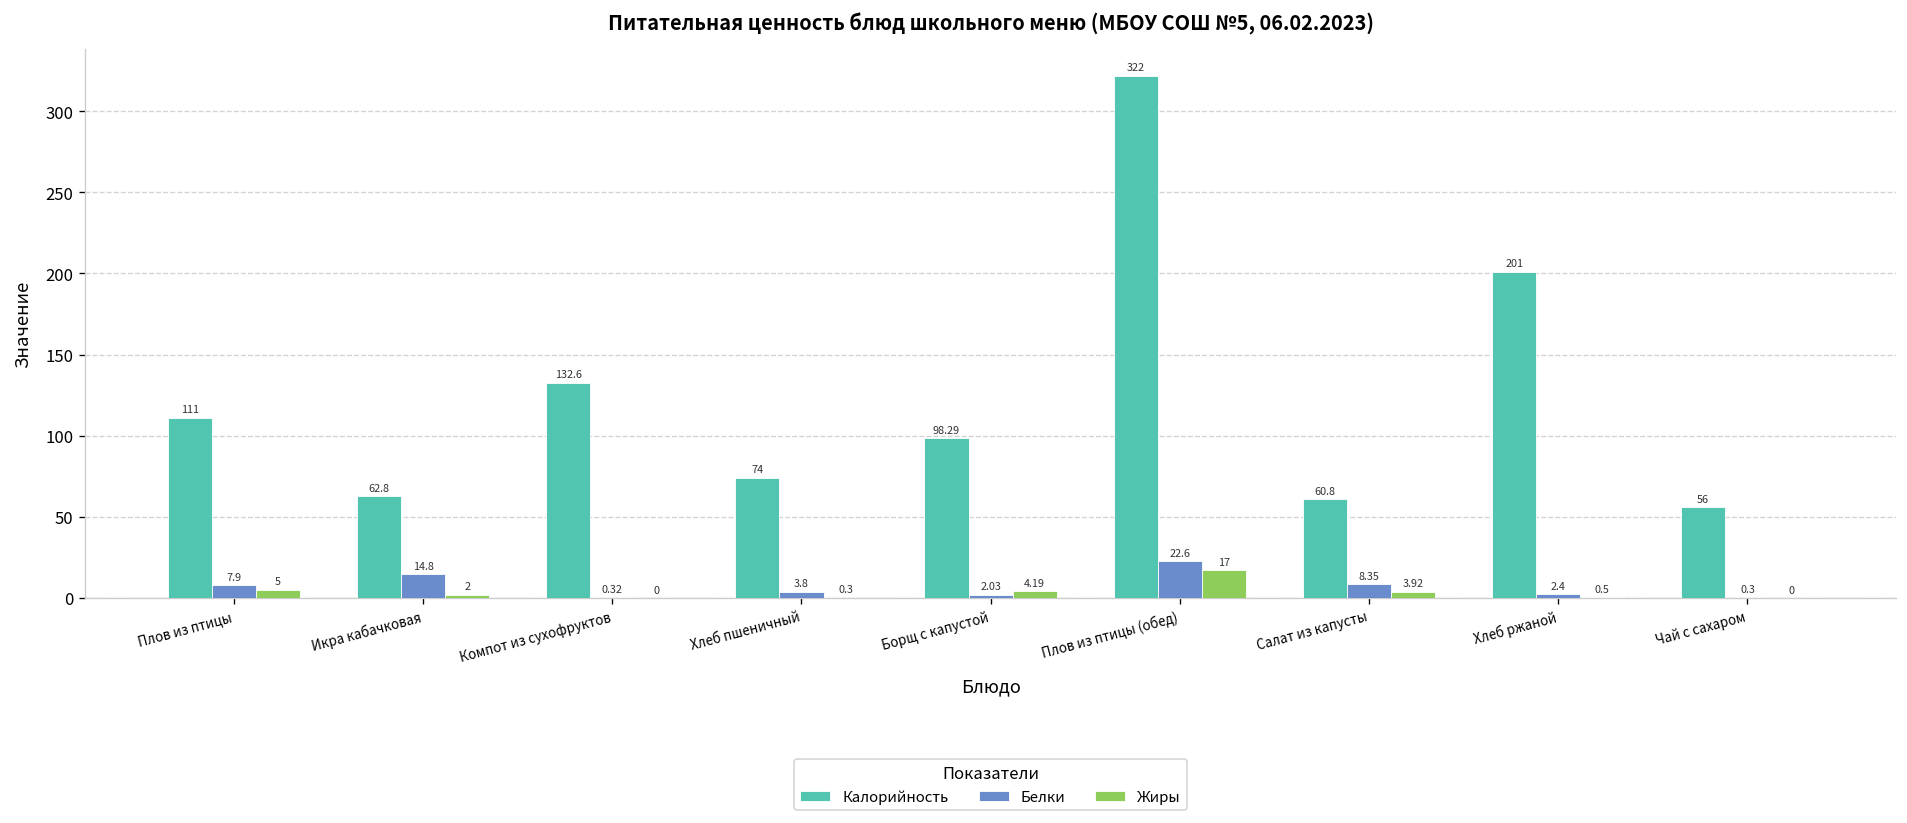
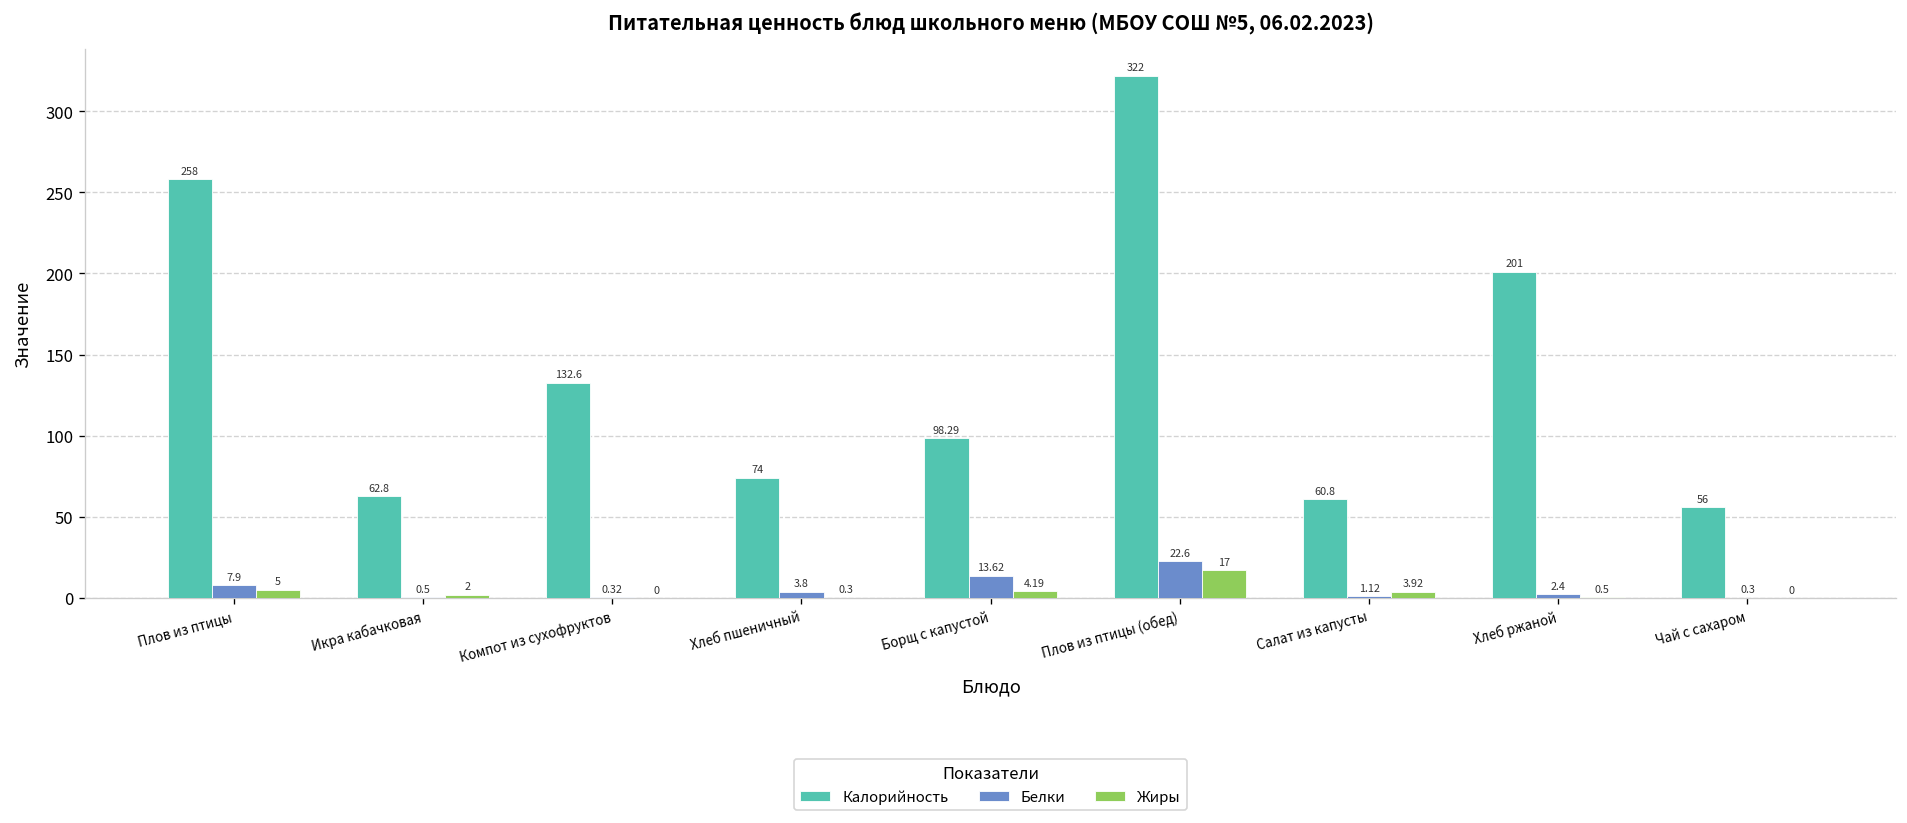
  {
    "Калорийность": {
-     "Плов из птицы": 111,
+     "Плов из птицы": 258,
      "Икра кабачковая": 62.8,
      "Компот из сухофруктов": 132.6,
      "Хлеб пшеничный": 74,
      "Борщ с капустой": 98.29,
      "Плов из птицы (обед)": 322,
      "Салат из капусты": 60.8,
      "Хлеб ржаной": 201,
      "Чай с сахаром": 56
    },
    "Белки": {
      "Плов из птицы": 7.9,
-     "Икра кабачковая": 14.8,
+     "Икра кабачковая": 0.5,
      "Компот из сухофруктов": 0.32,
      "Хлеб пшеничный": 3.8,
-     "Борщ с капустой": 2.03,
+     "Борщ с капустой": 13.62,
      "Плов из птицы (обед)": 22.6,
-     "Салат из капусты": 8.35,
+     "Салат из капусты": 1.12,
      "Хлеб ржаной": 2.4,
      "Чай с сахаром": 0.3
    },
    "Жиры": {
      "Плов из птицы": 5,
      "Икра кабачковая": 2,
      "Компот из сухофруктов": 0,
      "Хлеб пшеничный": 0.3,
      "Борщ с капустой": 4.19,
      "Плов из птицы (обед)": 17,
      "Салат из капусты": 3.92,
      "Хлеб ржаной": 0.5,
      "Чай с сахаром": 0
    }
  }
